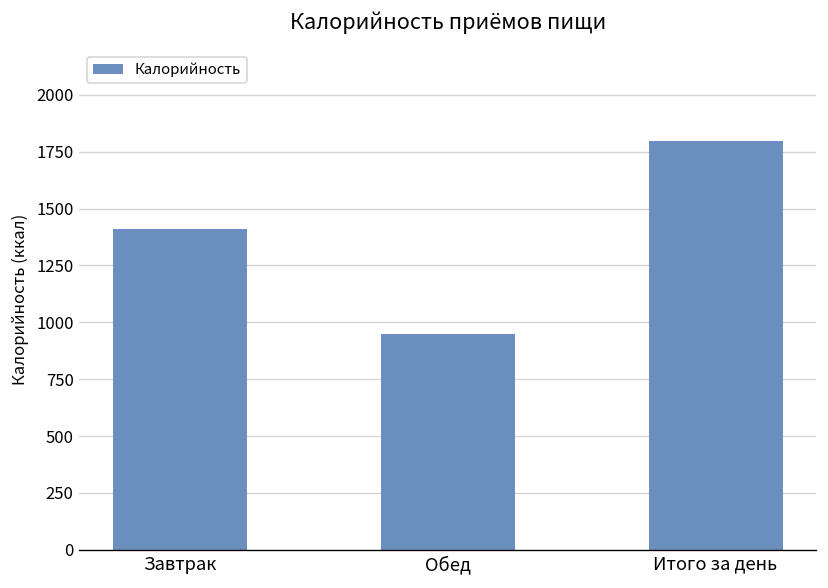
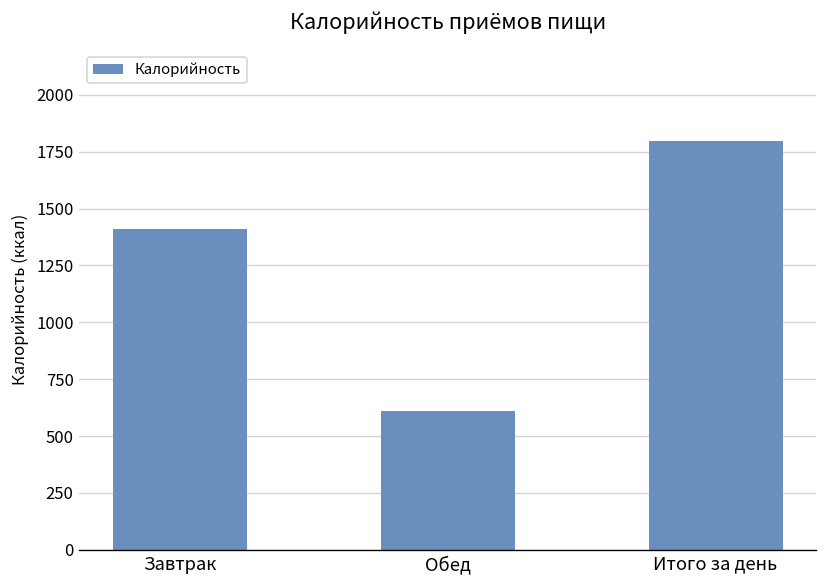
  {
    "Завтрак": 1410,
-   "Обед": 950,
+   "Обед": 610,
    "Итого за день": 1800
  }
